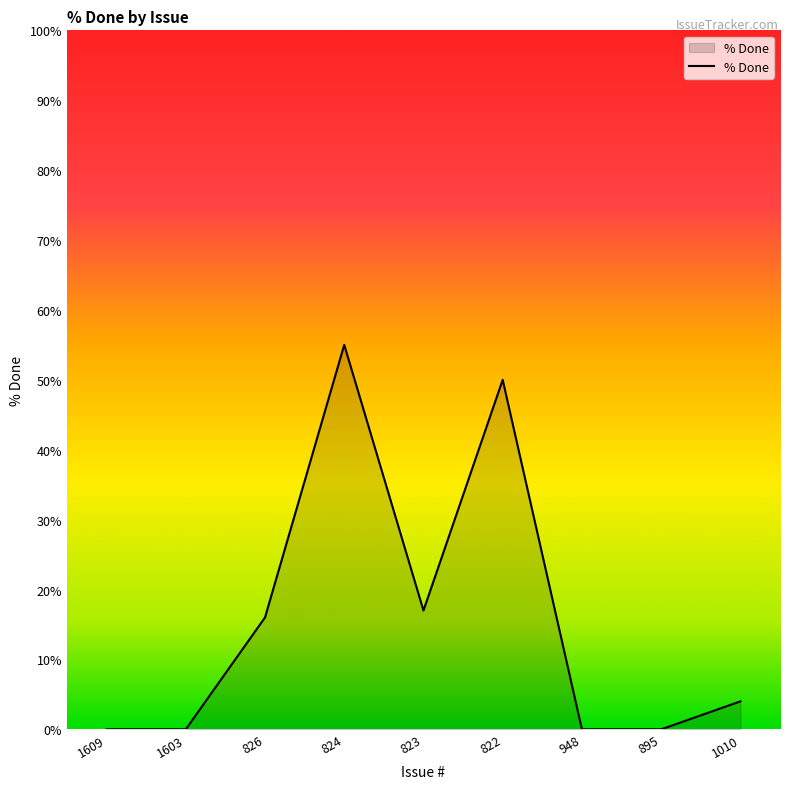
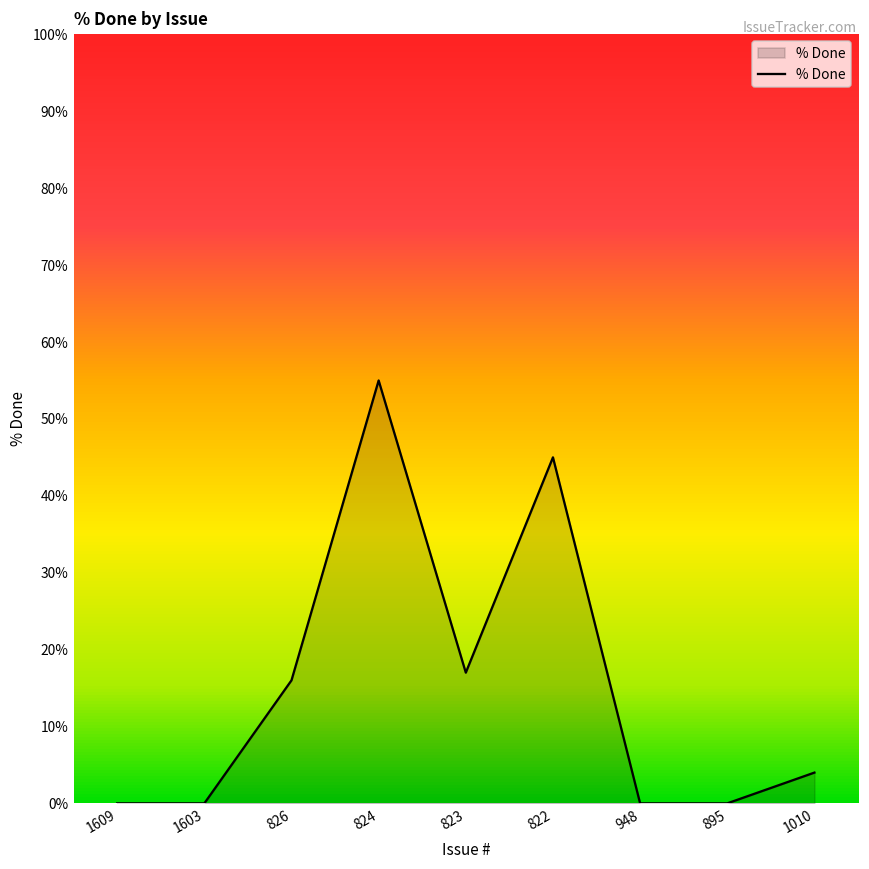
  {
    "1609": "0%",
    "1603": "0%",
    "826": "16%",
    "824": "55%",
    "823": "17%",
-   "822": "50%",
+   "822": "45%",
    "948": "0%",
    "895": "0%",
    "1010": "4%"
  }
